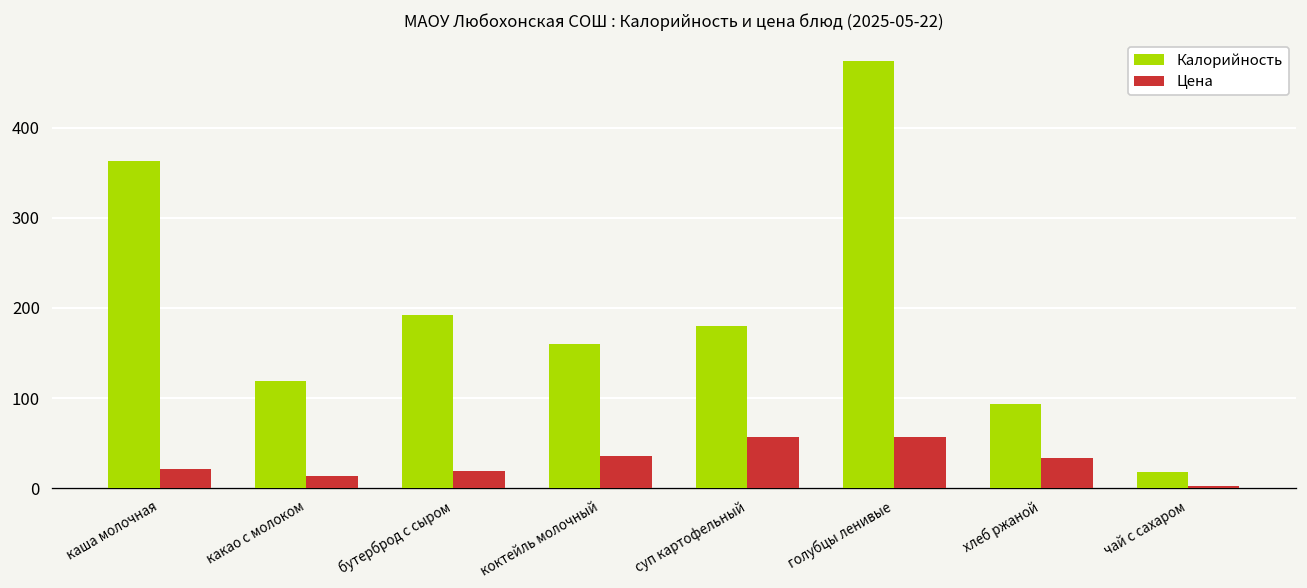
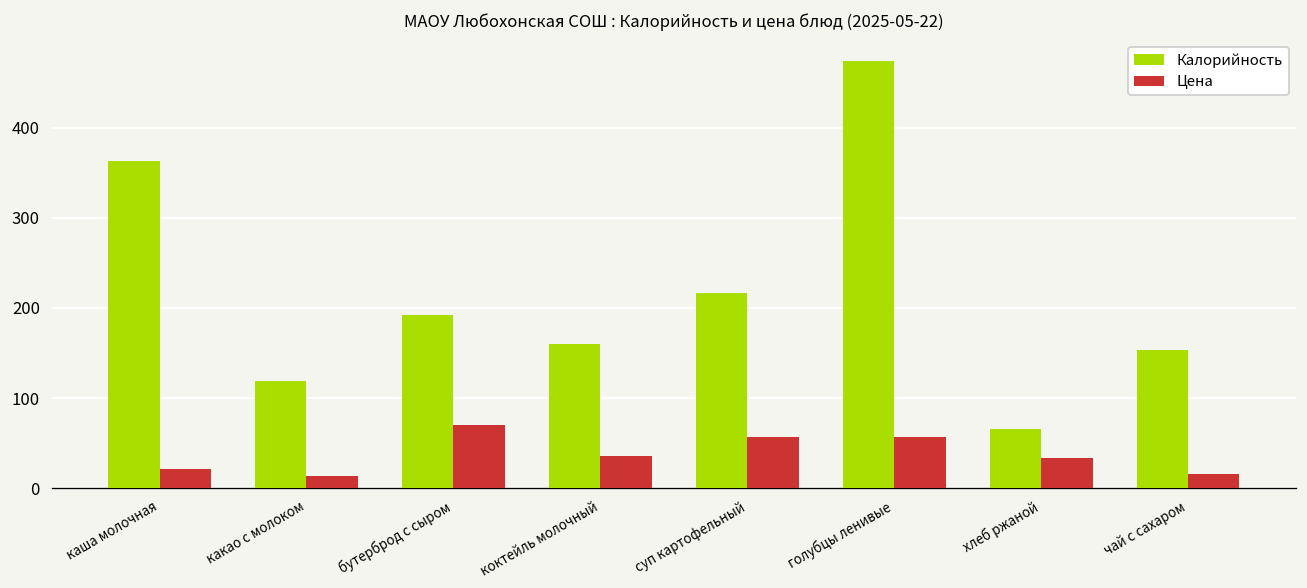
  {
    "Калорийность": {
      "каша молочная": 360,
      "какао с молоком": 120,
      "бутерброд с сыром": 190,
      "коктейль молочный": 160,
-     "суп картофельный": 180,
+     "суп картофельный": 220,
      "голубцы ленивые": 470,
-     "хлеб ржаной": 90,
-     "чай с сахаром": 20
+     "хлеб ржаной": 70,
+     "чай с сахаром": 150
    },
    "Цена": {
      "каша молочная": 20,
      "какао с молоком": 10,
-     "бутерброд с сыром": 20,
+     "бутерброд с сыром": 70,
      "коктейль молочный": 40,
      "суп картофельный": 60,
      "голубцы ленивые": 60,
      "хлеб ржаной": 30,
-     "чай с сахаром": 0
+     "чай с сахаром": 20
    }
  }
